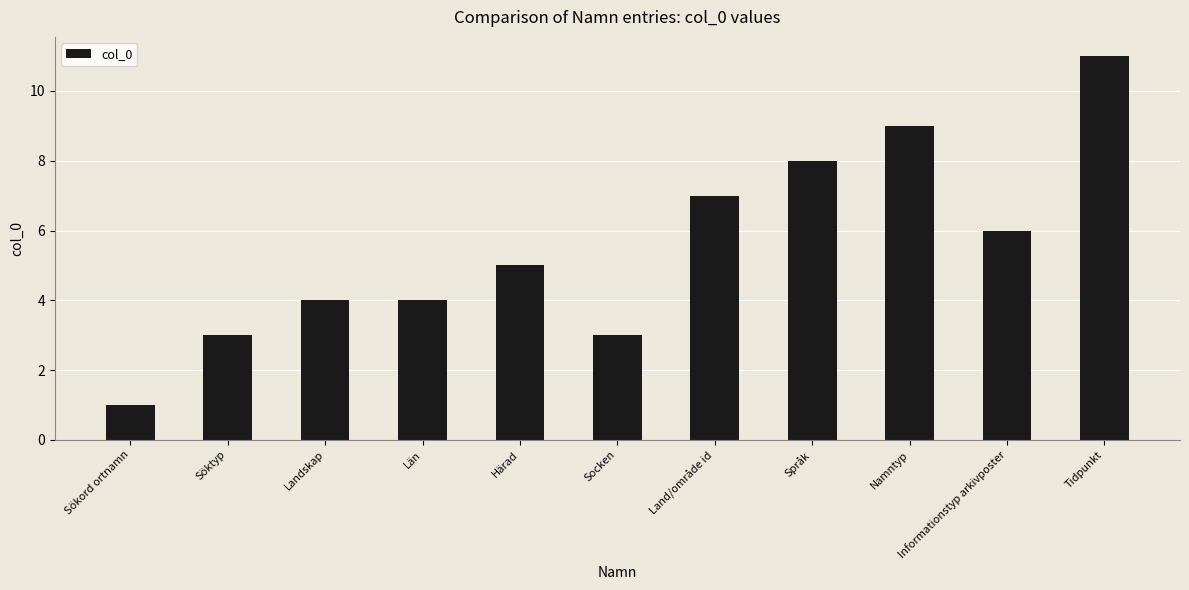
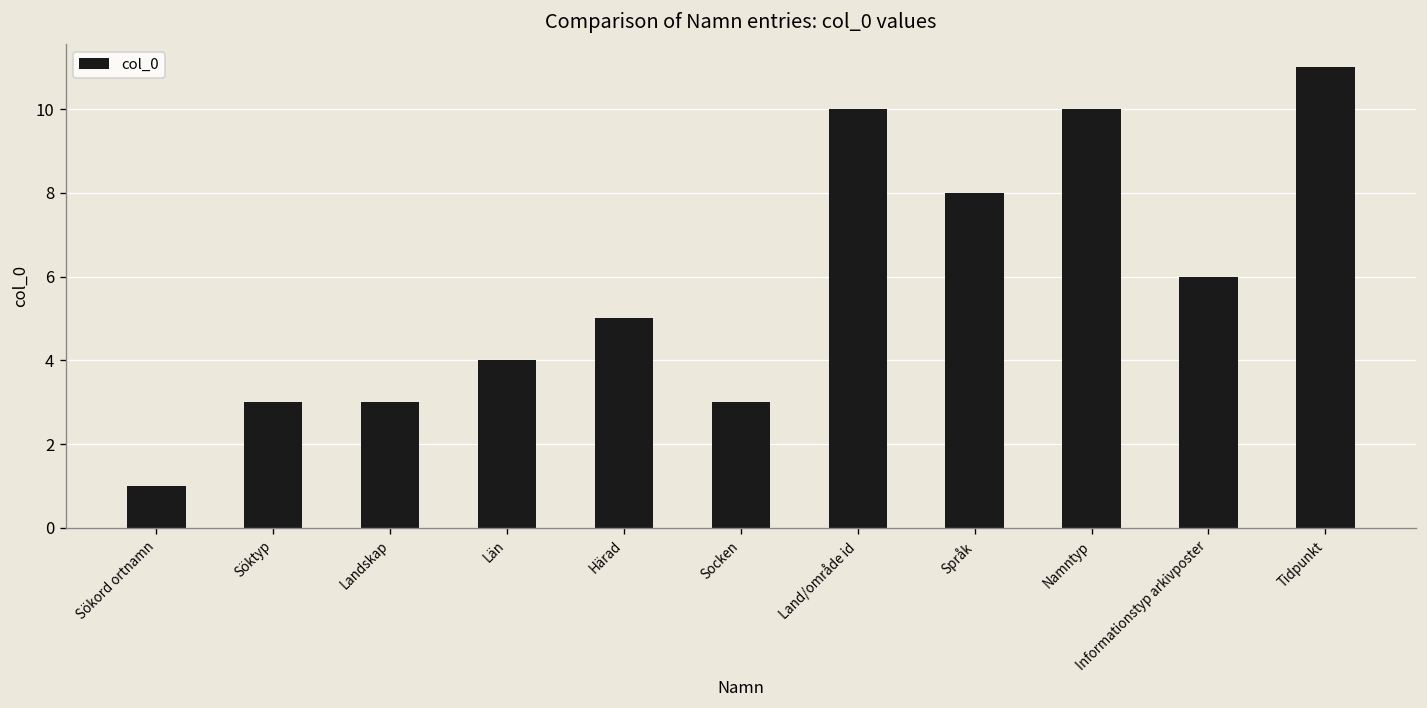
  {
    "Sökord ortnamn": 1,
    "Söktyp": 3,
-   "Landskap": 4,
+   "Landskap": 3,
    "Län": 4,
    "Härad": 5,
    "Socken": 3,
-   "Land/område id": 7,
+   "Land/område id": 10,
    "Språk": 8,
-   "Namntyp": 9,
+   "Namntyp": 10,
    "Informationstyp arkivposter": 6,
    "Tidpunkt": 11
  }
